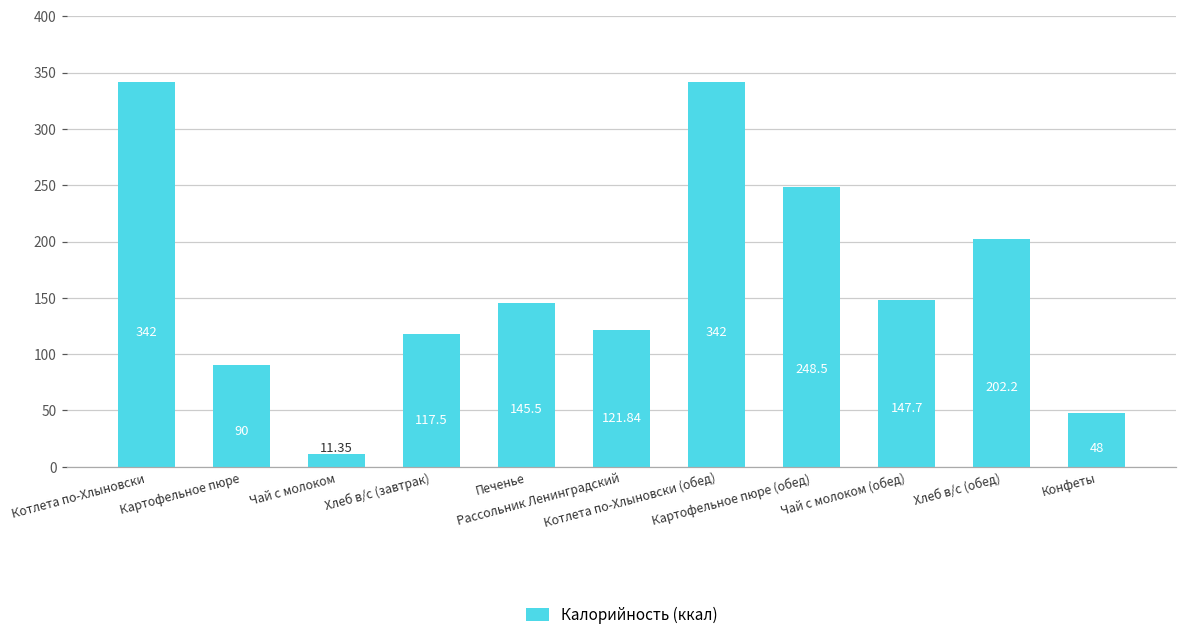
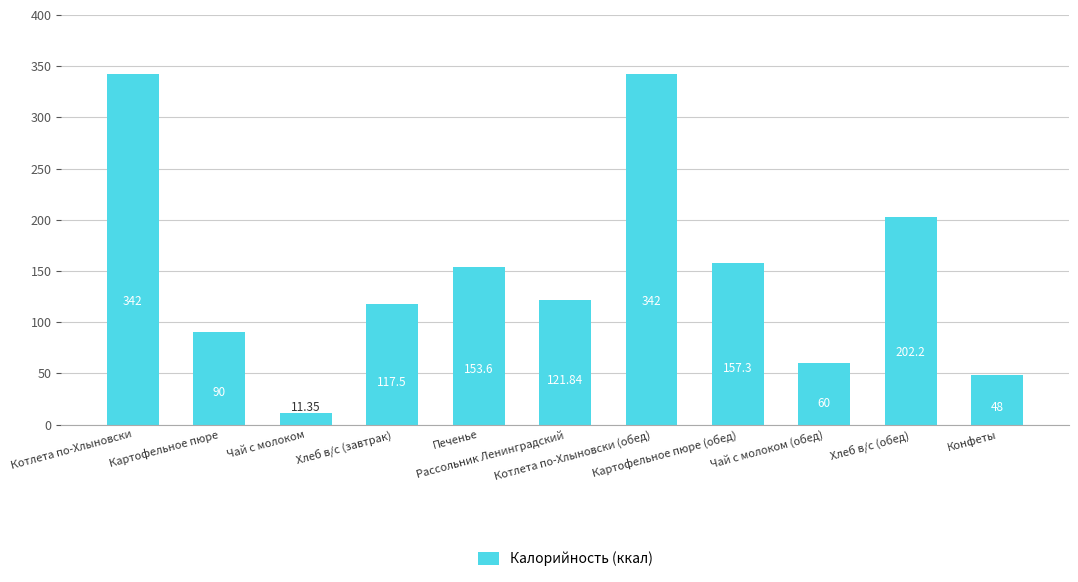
  {
    "Котлета по-Хлыновски": 342,
    "Картофельное пюре": 90,
    "Чай с молоком": 11.35,
    "Хлеб в/с (завтрак)": 117.5,
-   "Печенье": 145.5,
+   "Печенье": 153.6,
    "Рассольник Ленинградский": 121.84,
    "Котлета по-Хлыновски (обед)": 342,
-   "Картофельное пюре (обед)": 248.5,
-   "Чай с молоком (обед)": 147.7,
+   "Картофельное пюре (обед)": 157.3,
+   "Чай с молоком (обед)": 60,
    "Хлеб в/с (обед)": 202.2,
    "Конфеты": 48
  }
